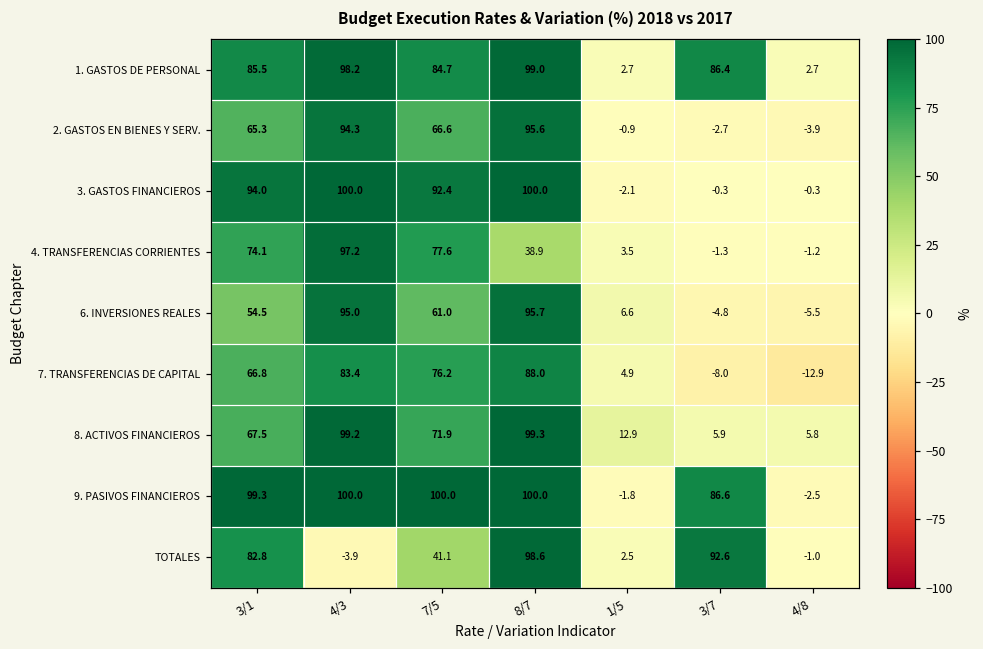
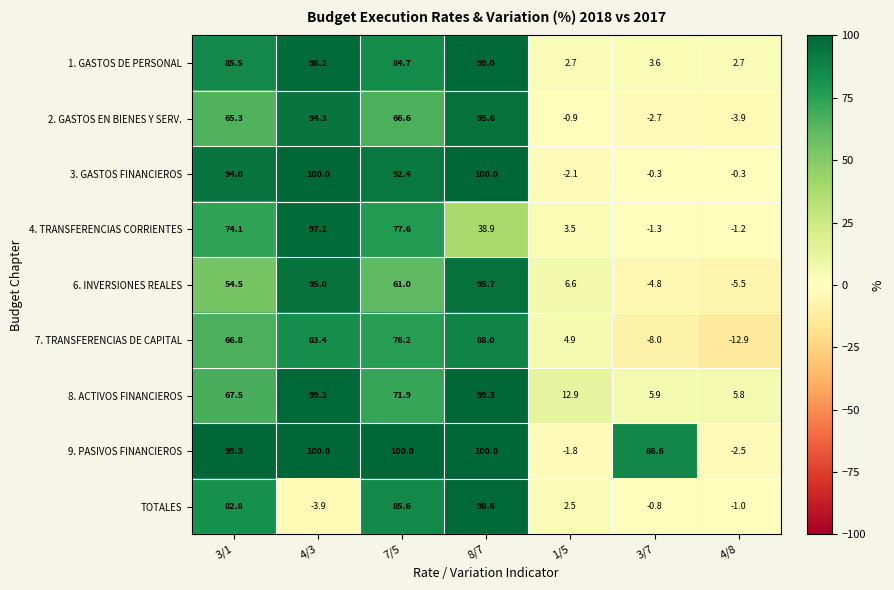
  {
    "1. GASTOS DE PERSONAL": {
      "3/1": 85.5,
      "4/3": 98.2,
      "7/5": 84.7,
      "8/7": 99.0,
      "1/5": 2.7,
-     "3/7": 86.4,
+     "3/7": 3.6,
      "4/8": 2.7
    },
    "2. GASTOS EN BIENES Y SERV.": {
      "3/1": 65.3,
      "4/3": 94.3,
      "7/5": 66.6,
      "8/7": 95.6,
      "1/5": -0.9,
      "3/7": -2.7,
      "4/8": -3.9
    },
    "3. GASTOS FINANCIEROS": {
      "3/1": 94.0,
      "4/3": 100.0,
      "7/5": 92.4,
      "8/7": 100.0,
      "1/5": -2.1,
      "3/7": -0.3,
      "4/8": -0.3
    },
    "4. TRANSFERENCIAS CORRIENTES": {
      "3/1": 74.1,
      "4/3": 97.2,
      "7/5": 77.6,
      "8/7": 38.9,
      "1/5": 3.5,
      "3/7": -1.3,
      "4/8": -1.2
    },
    "6. INVERSIONES REALES": {
      "3/1": 54.5,
      "4/3": 95.0,
      "7/5": 61.0,
      "8/7": 95.7,
      "1/5": 6.6,
      "3/7": -4.8,
      "4/8": -5.5
    },
    "7. TRANSFERENCIAS DE CAPITAL": {
      "3/1": 66.8,
      "4/3": 83.4,
      "7/5": 76.2,
      "8/7": 88.0,
      "1/5": 4.9,
      "3/7": -8.0,
      "4/8": -12.9
    },
    "8. ACTIVOS FINANCIEROS": {
      "3/1": 67.5,
      "4/3": 99.2,
      "7/5": 71.9,
      "8/7": 99.3,
      "1/5": 12.9,
      "3/7": 5.9,
      "4/8": 5.8
    },
    "9. PASIVOS FINANCIEROS": {
      "3/1": 99.3,
      "4/3": 100.0,
      "7/5": 100.0,
      "8/7": 100.0,
      "1/5": -1.8,
      "3/7": 86.6,
      "4/8": -2.5
    },
    "TOTALES": {
      "3/1": 82.8,
      "4/3": -3.9,
-     "7/5": 41.1,
+     "7/5": 85.6,
      "8/7": 98.6,
      "1/5": 2.5,
-     "3/7": 92.6,
+     "3/7": -0.8,
      "4/8": -1.0
    }
  }
